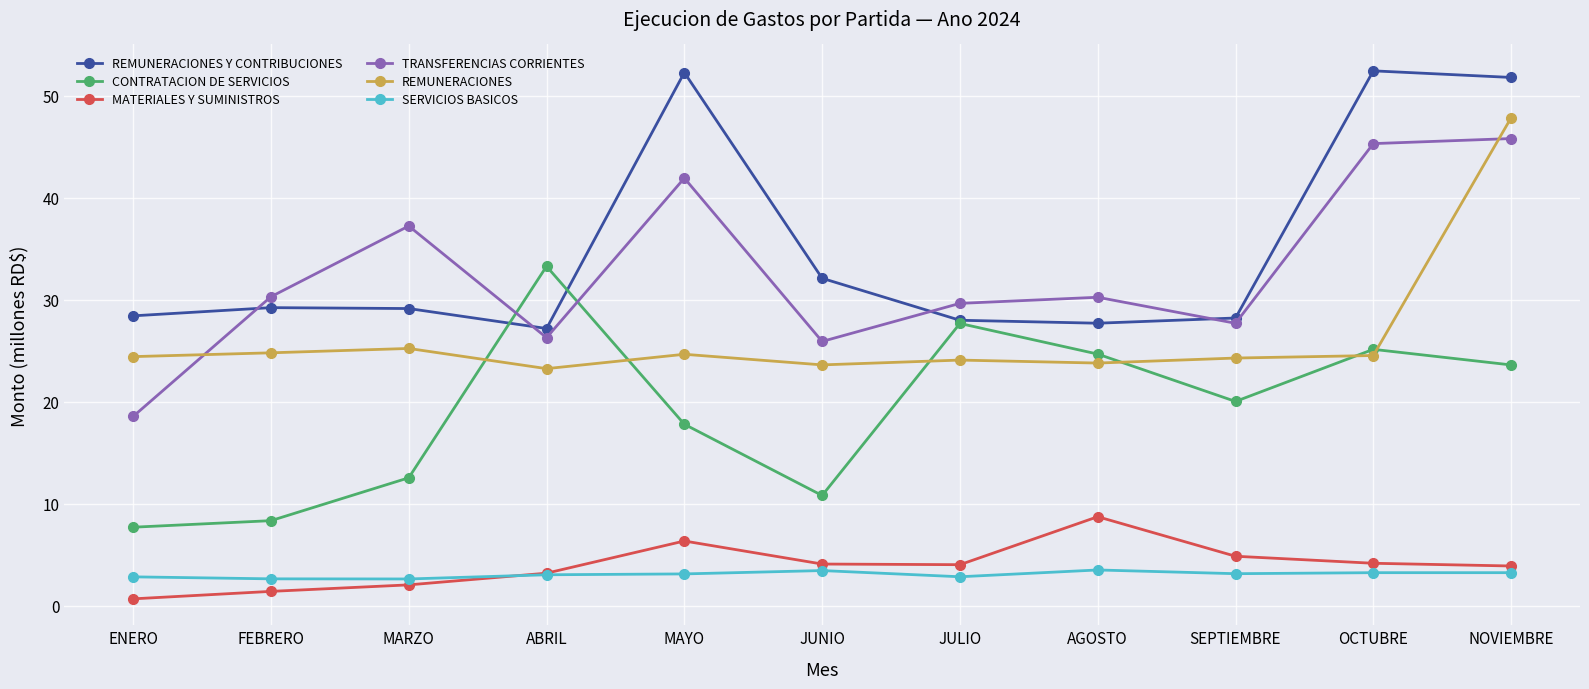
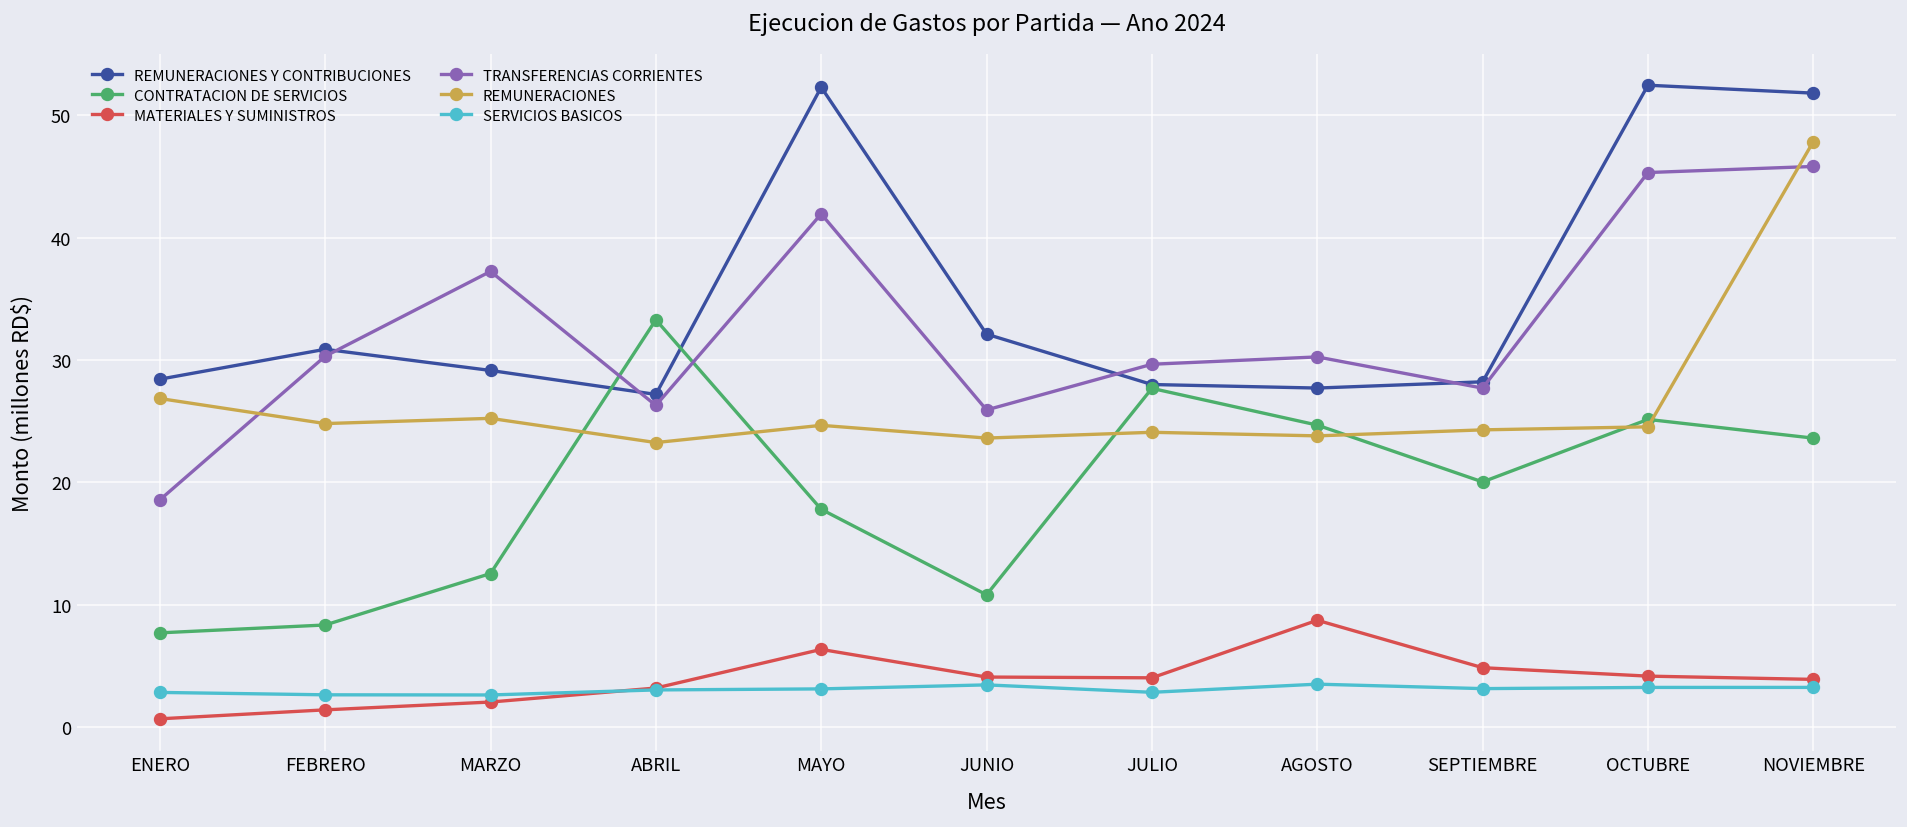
  {
    "REMUNERACIONES Y CONTRIBUCIONES": {
      "ENERO": 28.4,
-     "FEBRERO": 29.2,
+     "FEBRERO": 30.9,
      "MARZO": 29.1,
      "ABRIL": 27.2,
      "MAYO": 52.3,
      "JUNIO": 32.1,
      "JULIO": 28.0,
      "AGOSTO": 27.7,
      "SEPTIEMBRE": 28.2,
      "OCTUBRE": 52.5,
      "NOVIEMBRE": 51.8
    },
    "CONTRATACION DE SERVICIOS": {
      "ENERO": 7.7,
      "FEBRERO": 8.3,
      "MARZO": 12.5,
      "ABRIL": 33.3,
      "MAYO": 17.8,
      "JUNIO": 10.8,
      "JULIO": 27.7,
      "AGOSTO": 24.7,
      "SEPTIEMBRE": 20.0,
      "OCTUBRE": 25.1,
      "NOVIEMBRE": 23.6
    },
    "MATERIALES Y SUMINISTROS": {
      "ENERO": 0.7,
      "FEBRERO": 1.4,
      "MARZO": 2.0,
      "MAYO": 6.3,
      "JUNIO": 4.1,
      "JULIO": 4.0,
      "AGOSTO": 8.7,
      "SEPTIEMBRE": 4.8,
      "OCTUBRE": 4.2,
      "NOVIEMBRE": 3.9
    },
    "TRANSFERENCIAS CORRIENTES": {
      "ENERO": 18.6,
      "FEBRERO": 30.3,
      "MARZO": 37.2,
      "ABRIL": 26.3,
      "MAYO": 41.9,
      "JUNIO": 25.9,
      "JULIO": 29.7,
      "AGOSTO": 30.2,
      "SEPTIEMBRE": 27.7,
      "OCTUBRE": 45.3,
      "NOVIEMBRE": 45.8
    },
    "REMUNERACIONES": {
-     "ENERO": 24.4,
+     "ENERO": 26.9,
      "FEBRERO": 24.8,
      "MARZO": 25.2,
      "ABRIL": 23.2,
      "MAYO": 24.7,
      "JUNIO": 23.6,
      "JULIO": 24.1,
      "AGOSTO": 23.8,
      "SEPTIEMBRE": 24.3,
      "OCTUBRE": 24.5,
      "NOVIEMBRE": 47.9
    },
    "SERVICIOS BASICOS": {
      "ENERO": 2.8,
      "FEBRERO": 2.6,
      "MARZO": 2.6,
      "MAYO": 3.1,
      "JUNIO": 3.4,
      "JULIO": 2.8,
      "AGOSTO": 3.5,
      "SEPTIEMBRE": 3.1,
      "OCTUBRE": 3.2,
      "NOVIEMBRE": 3.2
    }
  }
